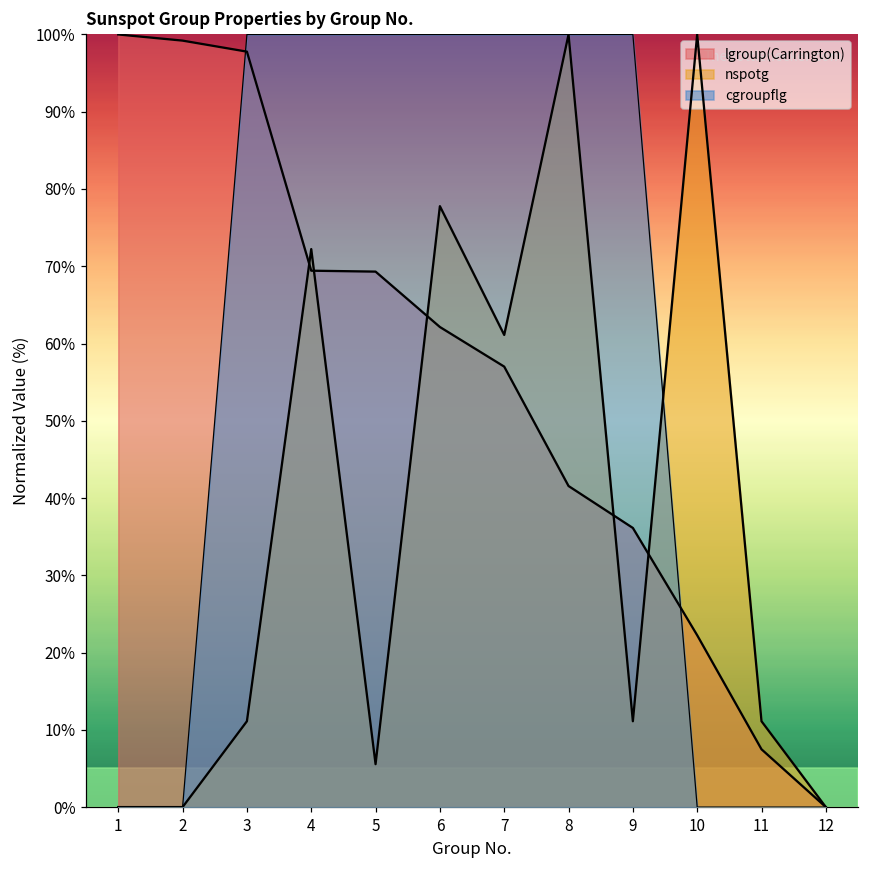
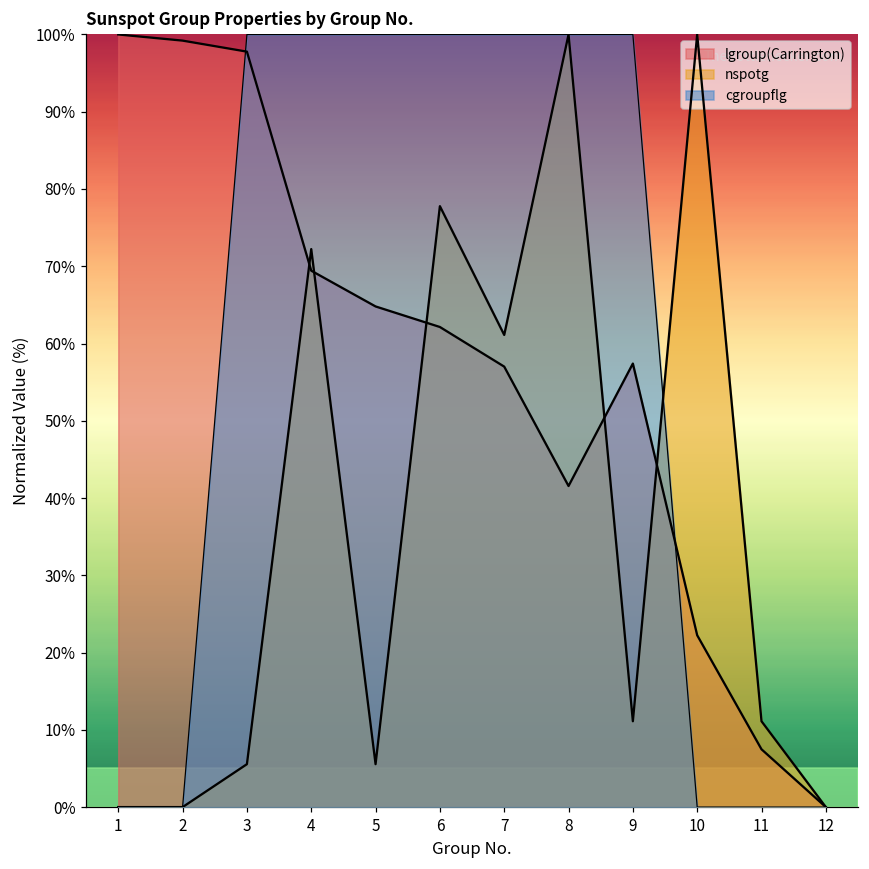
  {
    "lgroup(Carrington)": {
      "1": "100%",
      "2": "99%",
      "3": "98%",
      "4": "69%",
-     "5": "69%",
+     "5": "65%",
      "6": "62%",
      "7": "57%",
      "8": "42%",
-     "9": "36%",
+     "9": "57%",
      "10": "22%",
      "11": "7%"
    },
    "nspotg": {
-     "3": "11%",
+     "3": "6%",
      "4": "72%",
      "5": "6%",
      "6": "78%",
      "7": "61%",
      "9": "11%",
      "10": "100%",
      "11": "11%"
    },
    "cgroupflg": {
      "3": "100%",
      "4": "100%",
      "5": "100%",
      "6": "100%",
      "7": "100%",
      "9": "100%"
    }
  }
